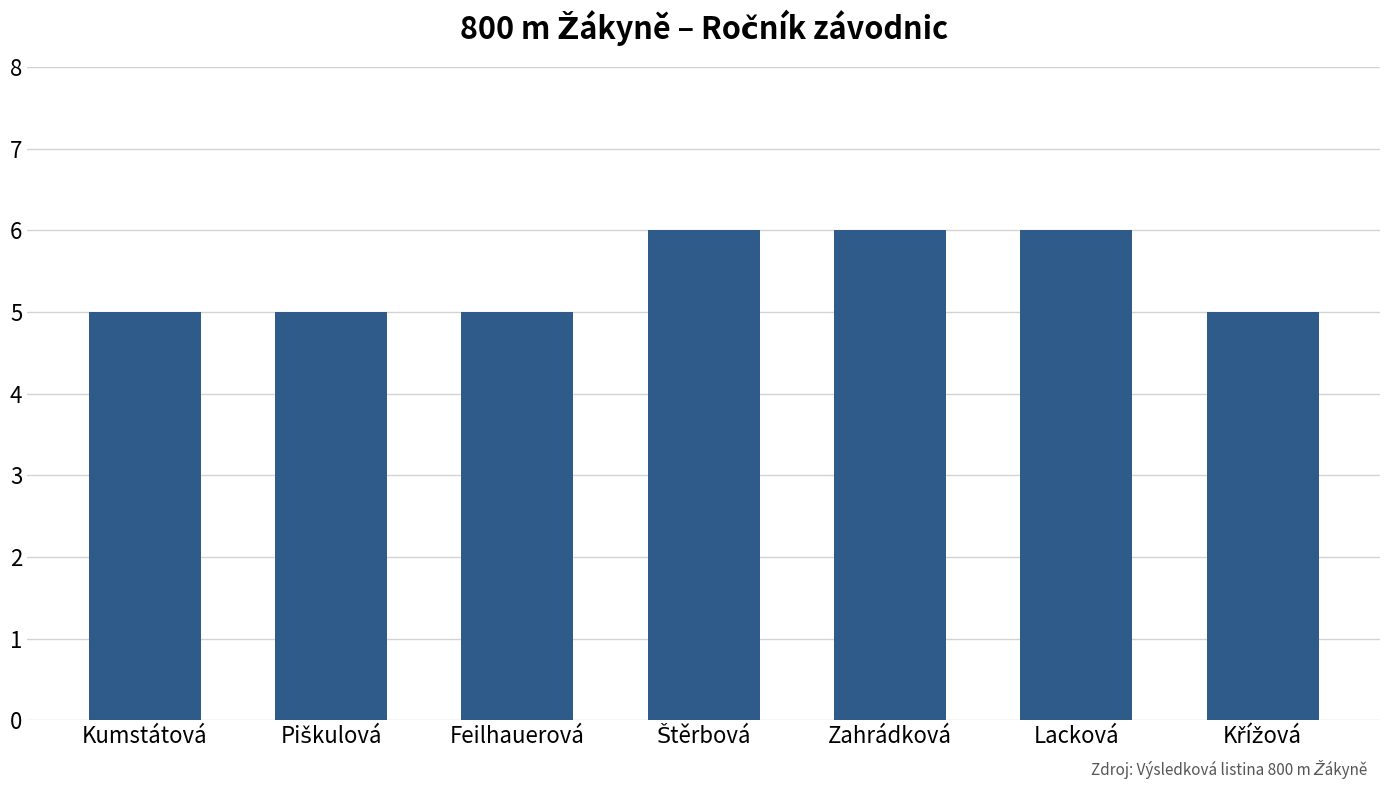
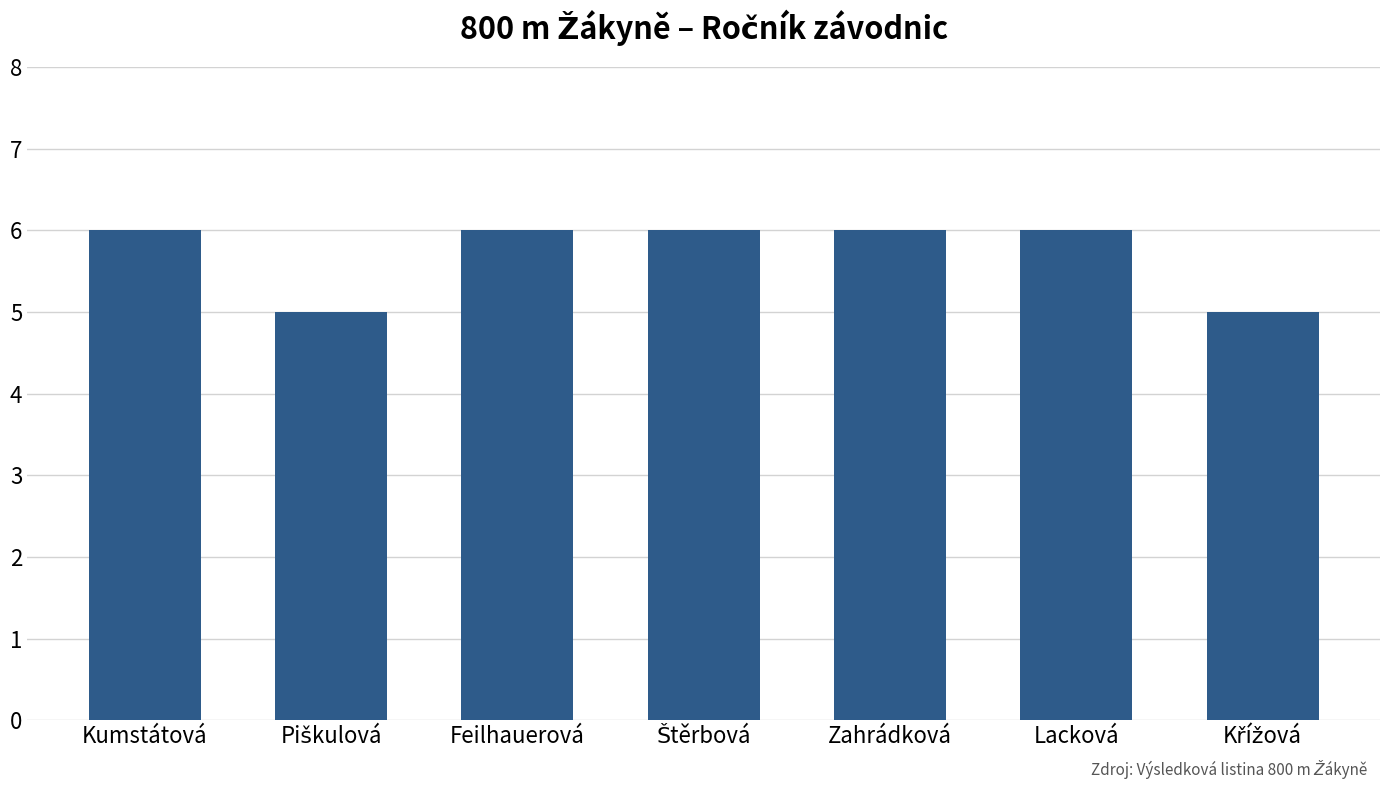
  {
-   "Kumstátová": 5,
+   "Kumstátová": 6,
    "Piškulová": 5,
-   "Feilhauerová": 5,
+   "Feilhauerová": 6,
    "Štěrbová": 6,
    "Zahrádková": 6,
    "Lacková": 6,
    "Křížová": 5
  }
